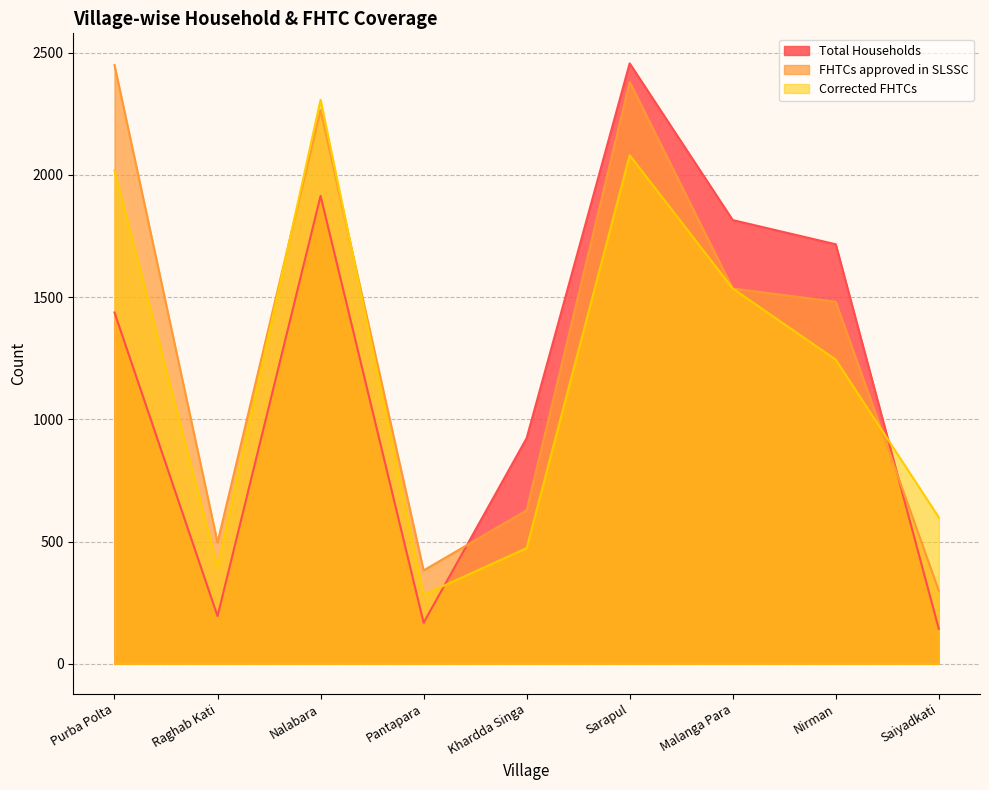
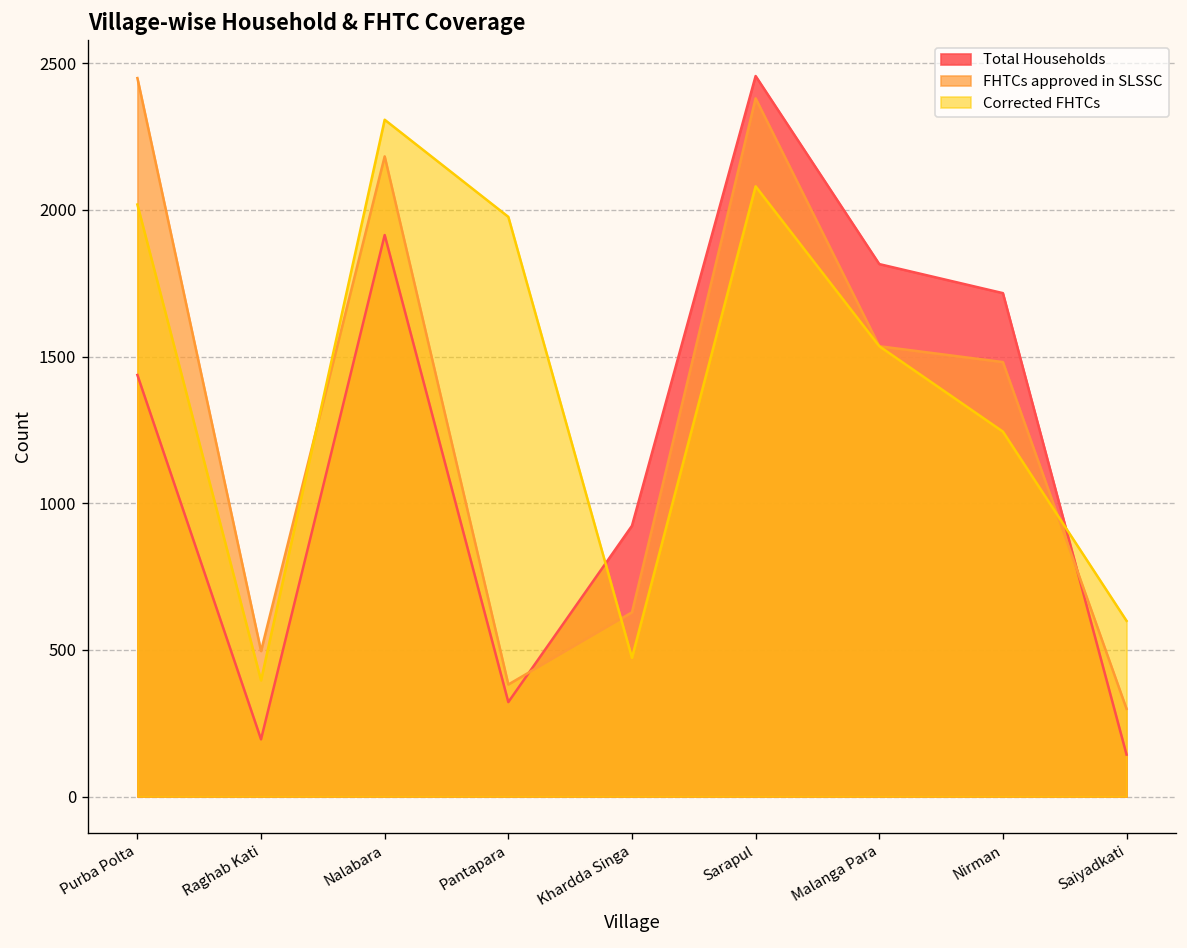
  {
    "Total Households": {
      "Purba Polta": 1440,
      "Raghab Kati": 200,
      "Nalabara": 1910,
-     "Pantapara": 170,
+     "Pantapara": 320,
      "Khardda Singa": 920,
      "Sarapul": 2460,
      "Malanga Para": 1820,
      "Nirman": 1720,
      "Saiyadkati": 140
    },
    "FHTCs approved in SLSSC": {
      "Purba Polta": 2450,
      "Raghab Kati": 500,
-     "Nalabara": 2270,
+     "Nalabara": 2180,
      "Pantapara": 380,
      "Khardda Singa": 630,
      "Sarapul": 2380,
      "Nirman": 1480,
      "Saiyadkati": 300
    },
    "Corrected FHTCs": {
      "Purba Polta": 2020,
      "Raghab Kati": 400,
      "Nalabara": 2310,
-     "Pantapara": 280,
+     "Pantapara": 1980,
      "Khardda Singa": 470,
      "Sarapul": 2080,
      "Nirman": 1240,
      "Saiyadkati": 600
    }
  }
